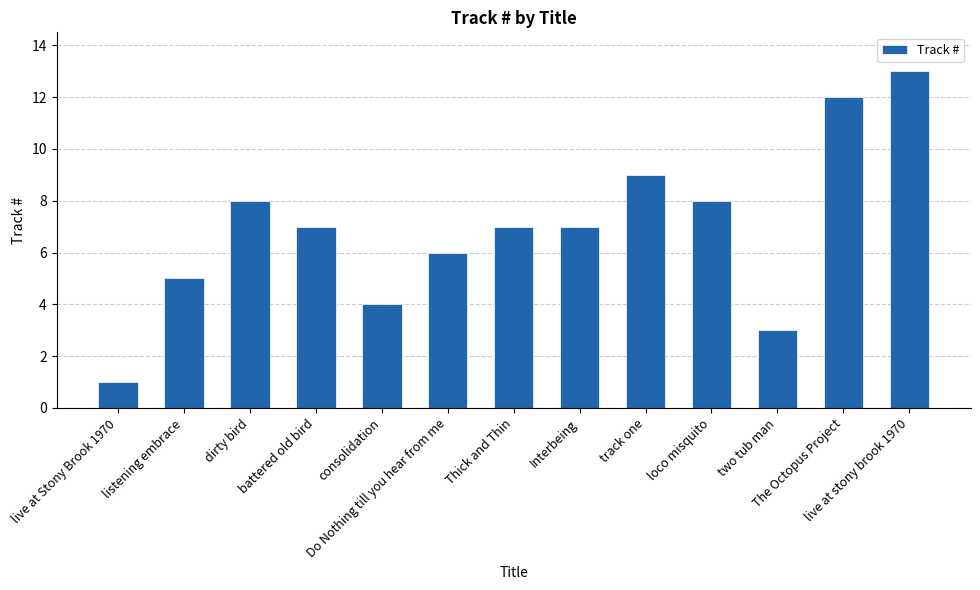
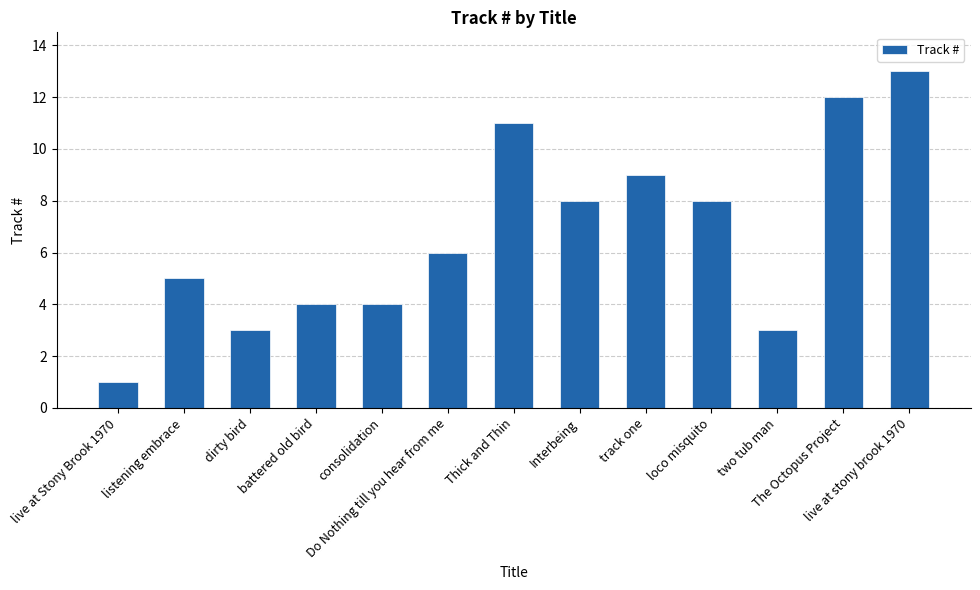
  {
    "live at Stony Brook 1970": 1,
    "listening embrace": 5,
-   "dirty bird": 8,
-   "battered old bird": 7,
+   "dirty bird": 3,
+   "battered old bird": 4,
    "consolidation": 4,
    "Do Nothing till you hear from me": 6,
-   "Thick and Thin": 7,
-   "Interbeing": 7,
+   "Thick and Thin": 11,
+   "Interbeing": 8,
    "track one": 9,
    "loco misquito": 8,
    "two tub man": 3,
    "The Octopus Project": 12,
    "live at stony brook 1970": 13
  }
